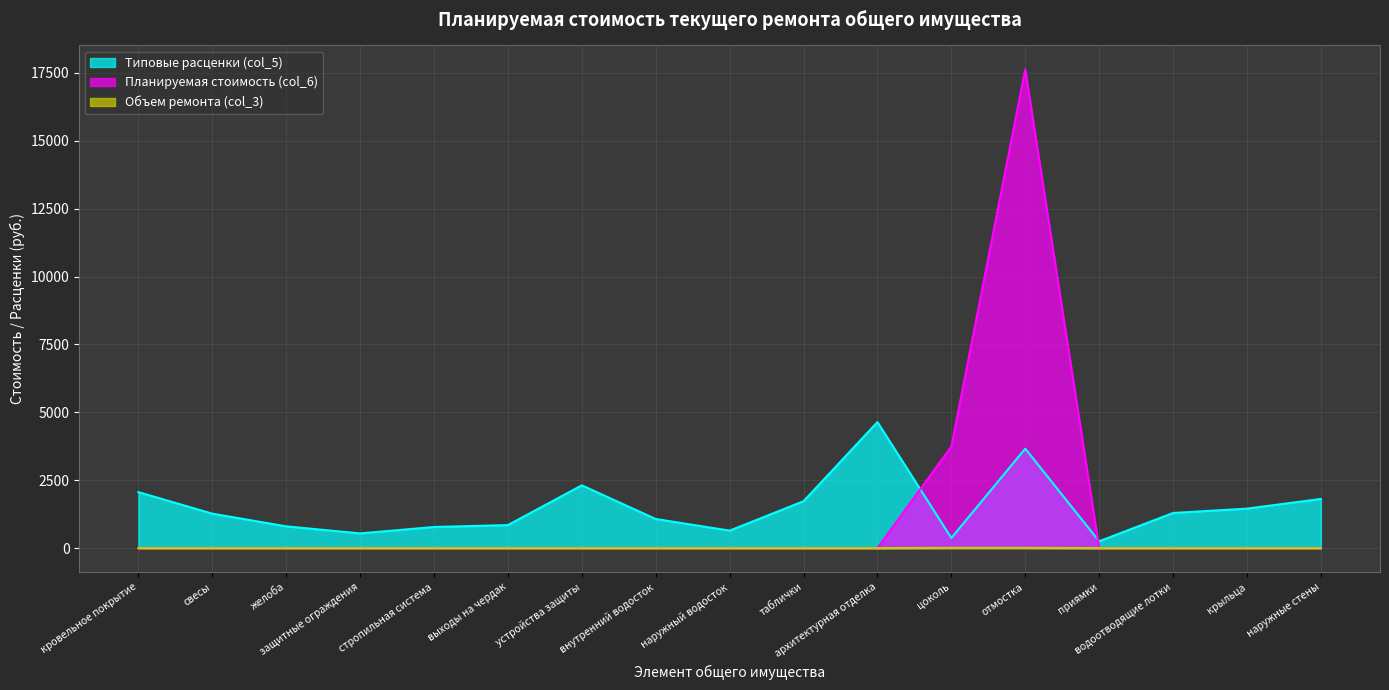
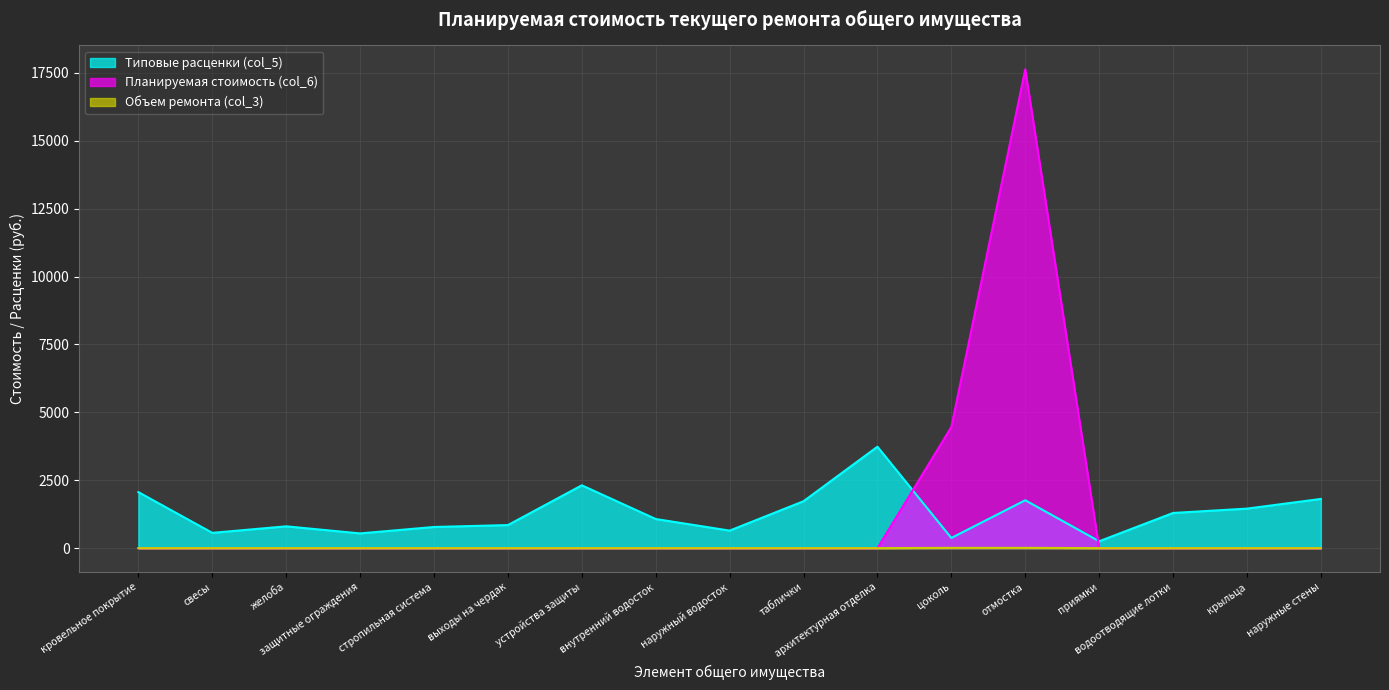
  {
    "Типовые расценки (col_5)": {
      "кровельное покрытие": 2100,
-     "свесы": 1300,
+     "свесы": 600,
      "желоба": 800,
      "защитные ограждения": 500,
      "стропильная система": 800,
      "выходы на чердак": 800,
      "устройства защиты": 2300,
      "внутренний водосток": 1100,
      "наружный водосток": 600,
      "таблички": 1700,
-     "архитектурная отделка": 4600,
+     "архитектурная отделка": 3700,
      "цоколь": 400,
-     "отмостка": 3700,
+     "отмостка": 1800,
      "приямки": 300,
      "водоотводящие лотки": 1300,
      "крыльца": 1500,
      "наружные стены": 1800
    },
    "Планируемая стоимость (col_6)": {
-     "цоколь": 3700,
+     "цоколь": 4500,
      "отмостка": 17600
    },
    "Объем ремонта (col_3)": {
      "цоколь": 0,
      "отмостка": 0
    }
  }
